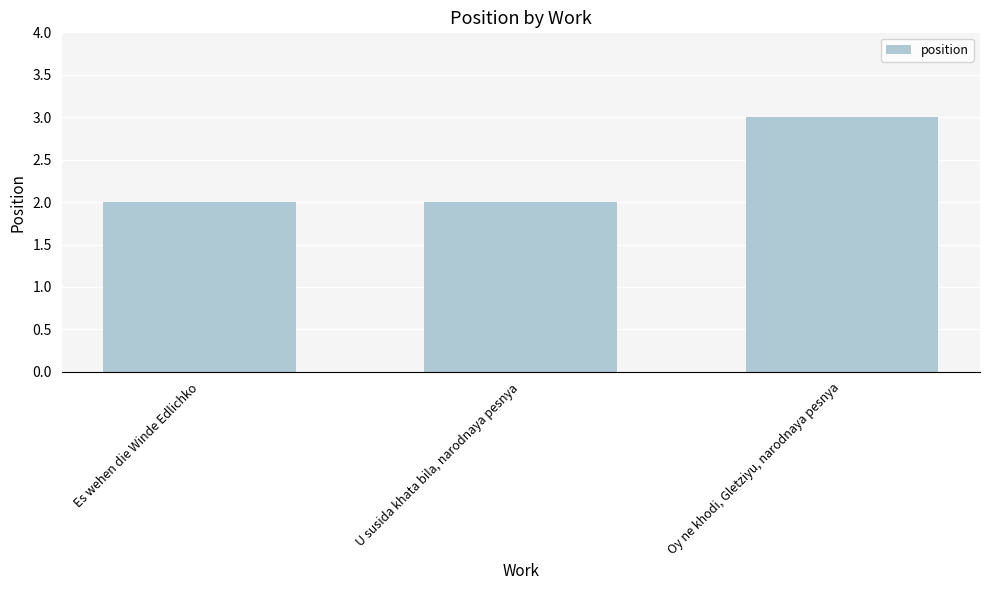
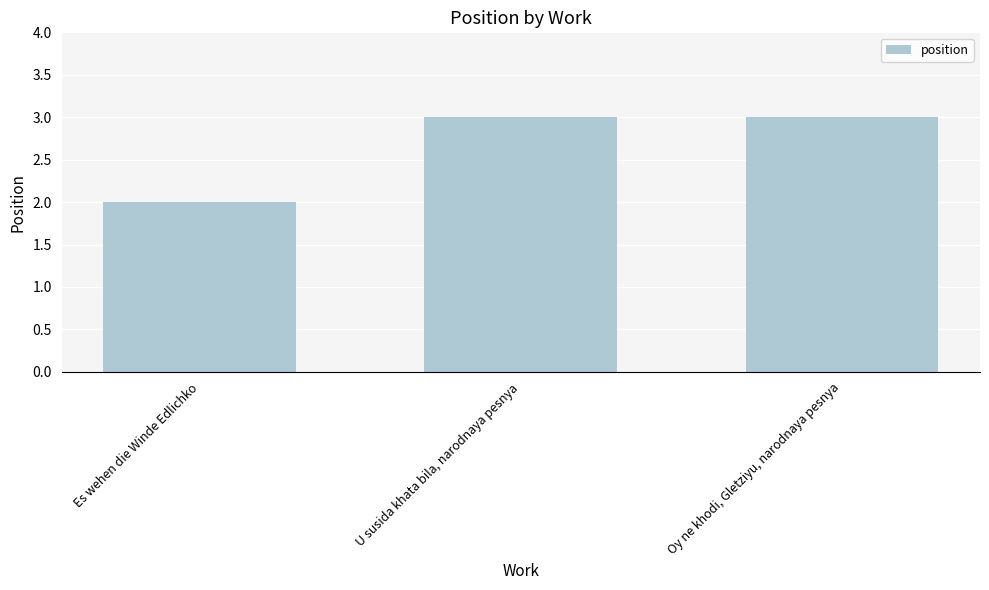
  {
    "Es wehen die Winde Edlichko": 2,
-   "U susida khata bila, narodnaya pesnya": 2,
+   "U susida khata bila, narodnaya pesnya": 3,
    "Oy ne khodi, Gletziyu, narodnaya pesnya": 3
  }
